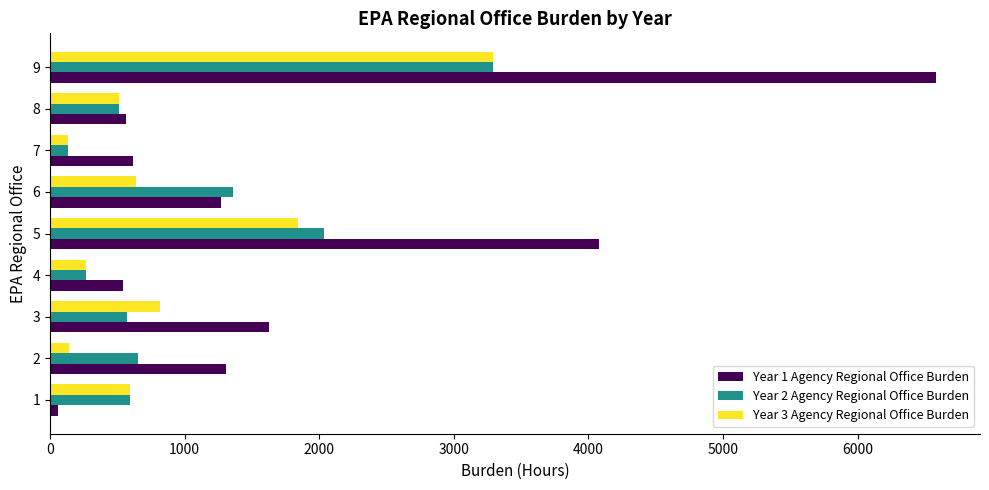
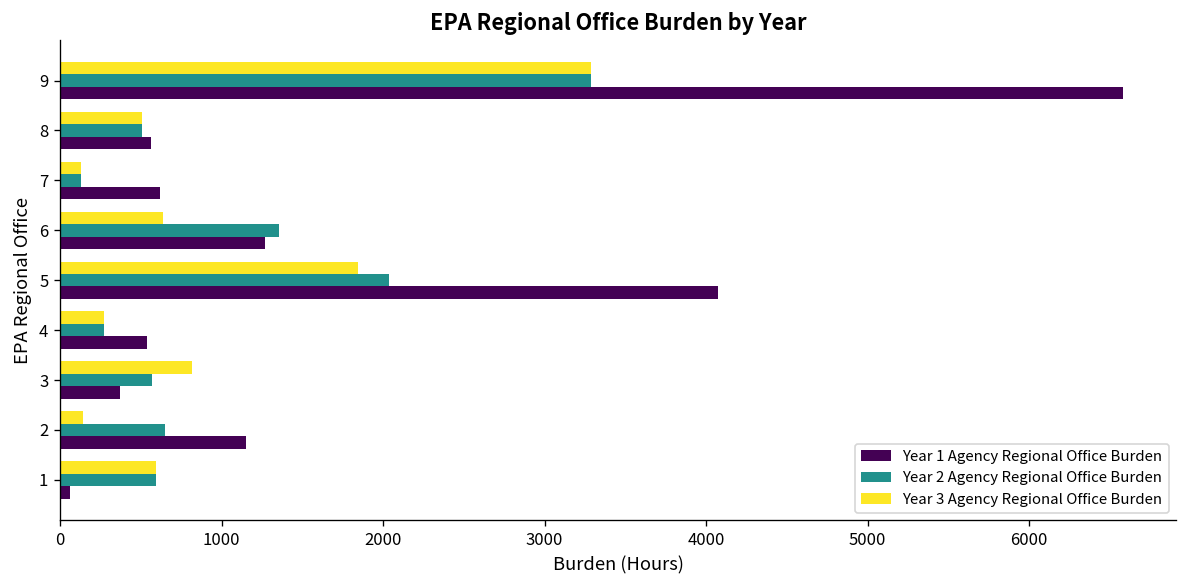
  {
    "Year 1 Agency Regional Office Burden": {
      "9": 6580,
      "8": 560,
      "7": 620,
      "6": 1270,
      "5": 4080,
      "4": 540,
-     "3": 1630,
-     "2": 1310,
+     "3": 370,
+     "2": 1150,
      "1": 60
    },
    "Year 2 Agency Regional Office Burden": {
      "9": 3290,
      "8": 510,
      "7": 130,
      "6": 1360,
      "5": 2040,
      "4": 270,
      "3": 570,
      "2": 650,
      "1": 600
    },
    "Year 3 Agency Regional Office Burden": {
      "9": 3290,
      "8": 510,
      "7": 130,
      "6": 640,
      "5": 1840,
      "4": 270,
      "3": 820,
      "2": 140,
      "1": 600
    }
  }
